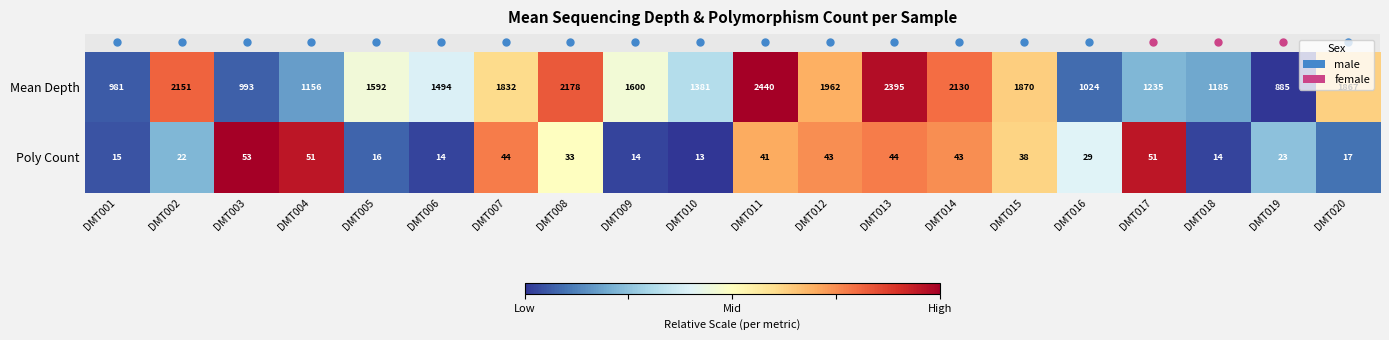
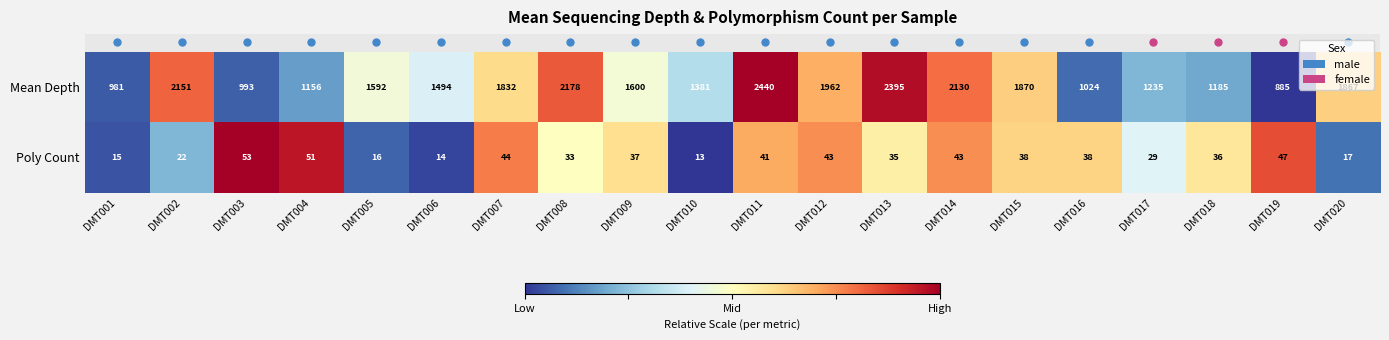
  {
    "Mean Depth": {
      "DMT001": 981,
      "DMT002": 2151,
      "DMT003": 993,
      "DMT004": 1156,
      "DMT005": 1592,
      "DMT006": 1494,
      "DMT007": 1832,
      "DMT008": 2178,
      "DMT009": 1600,
      "DMT010": 1381,
      "DMT011": 2440,
      "DMT012": 1962,
      "DMT013": 2395,
      "DMT014": 2130,
      "DMT015": 1870,
      "DMT016": 1024,
      "DMT017": 1235,
      "DMT018": 1185,
      "DMT019": 885
    },
    "Poly Count": {
      "DMT001": 15,
      "DMT002": 22,
      "DMT003": 53,
      "DMT004": 51,
      "DMT005": 16,
      "DMT006": 14,
      "DMT007": 44,
      "DMT008": 33,
-     "DMT009": 14,
+     "DMT009": 37,
      "DMT010": 13,
      "DMT011": 41,
      "DMT012": 43,
-     "DMT013": 44,
+     "DMT013": 35,
      "DMT014": 43,
      "DMT015": 38,
-     "DMT016": 29,
-     "DMT017": 51,
-     "DMT018": 14,
-     "DMT019": 23,
+     "DMT016": 38,
+     "DMT017": 29,
+     "DMT018": 36,
+     "DMT019": 47,
      "DMT020": 17
    }
  }
